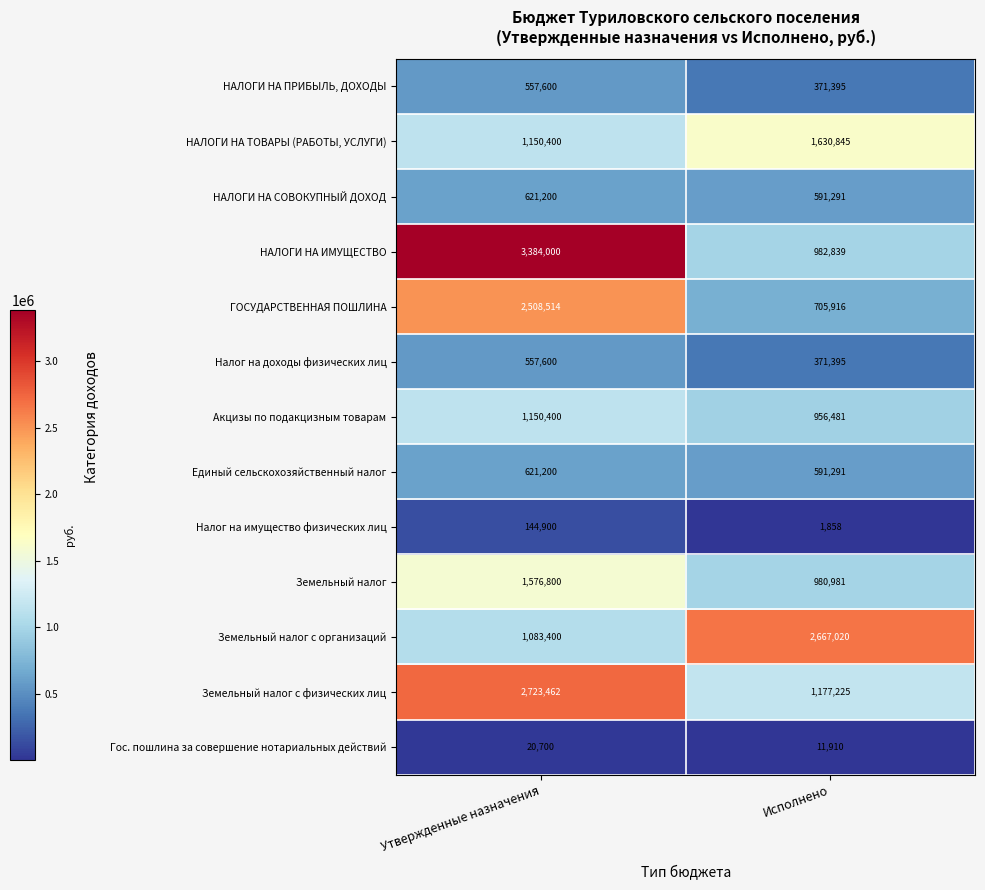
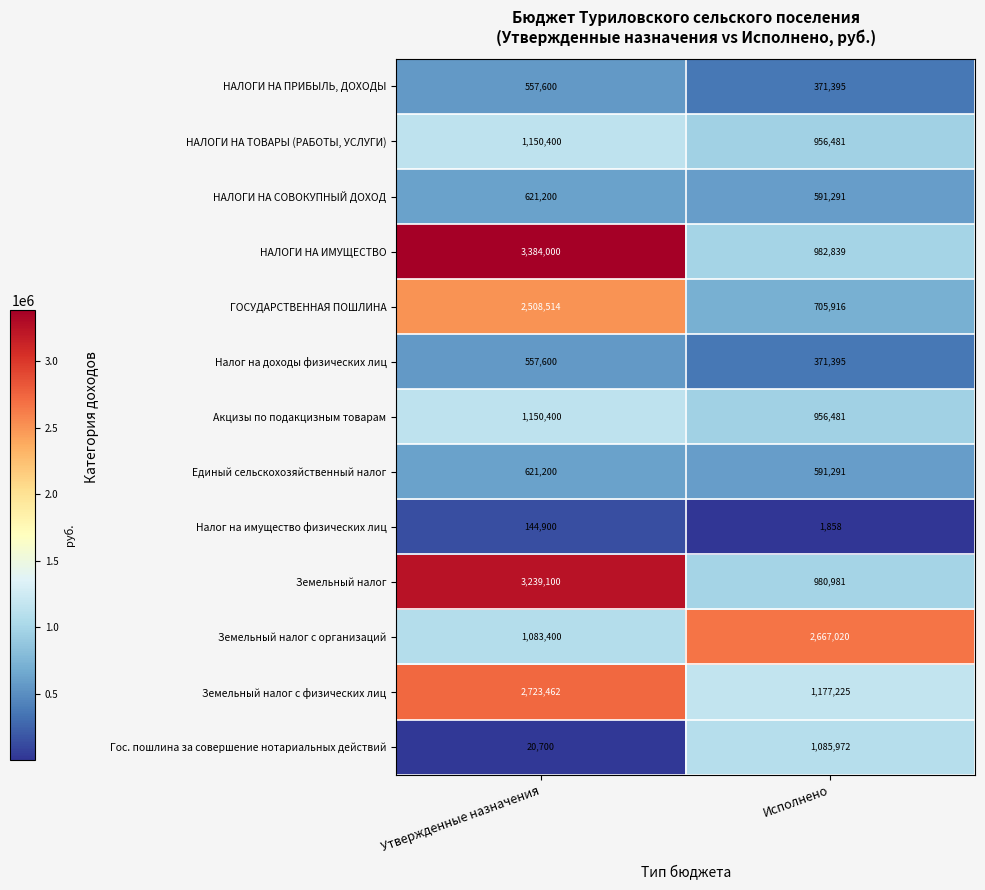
  {
    "НАЛОГИ НА ПРИБЫЛЬ, ДОХОДЫ": {
      "Утвержденные назначения": "557,600",
      "Исполнено": "371,395"
    },
    "НАЛОГИ НА ТОВАРЫ (РАБОТЫ, УСЛУГИ)": {
      "Утвержденные назначения": "1,150,400",
-     "Исполнено": "1,630,845"
+     "Исполнено": "956,481"
    },
    "НАЛОГИ НА СОВОКУПНЫЙ ДОХОД": {
      "Утвержденные назначения": "621,200",
      "Исполнено": "591,291"
    },
    "НАЛОГИ НА ИМУЩЕСТВО": {
      "Утвержденные назначения": "3,384,000",
      "Исполнено": "982,839"
    },
    "ГОСУДАРСТВЕННАЯ ПОШЛИНА": {
      "Утвержденные назначения": "2,508,514",
      "Исполнено": "705,916"
    },
    "Налог на доходы физических лиц": {
      "Утвержденные назначения": "557,600",
      "Исполнено": "371,395"
    },
    "Акцизы по подакцизным товарам": {
      "Утвержденные назначения": "1,150,400",
      "Исполнено": "956,481"
    },
    "Единый сельскохозяйственный налог": {
      "Утвержденные назначения": "621,200",
      "Исполнено": "591,291"
    },
    "Налог на имущество физических лиц": {
      "Утвержденные назначения": "144,900",
      "Исполнено": "1,858"
    },
    "Земельный налог": {
-     "Утвержденные назначения": "1,576,800",
+     "Утвержденные назначения": "3,239,100",
      "Исполнено": "980,981"
    },
    "Земельный налог с организаций": {
      "Утвержденные назначения": "1,083,400",
      "Исполнено": "2,667,020"
    },
    "Земельный налог с физических лиц": {
      "Утвержденные назначения": "2,723,462",
      "Исполнено": "1,177,225"
    },
    "Гос. пошлина за совершение нотариальных действий": {
      "Утвержденные назначения": "20,700",
-     "Исполнено": "11,910"
+     "Исполнено": "1,085,972"
    }
  }
